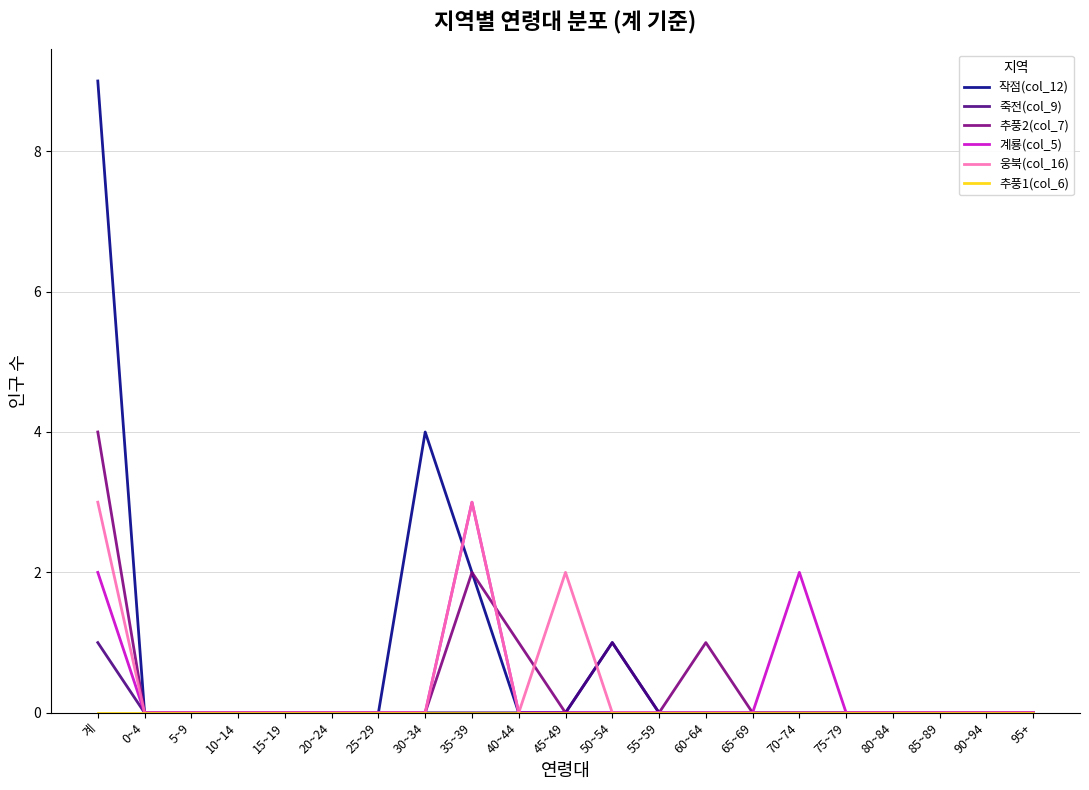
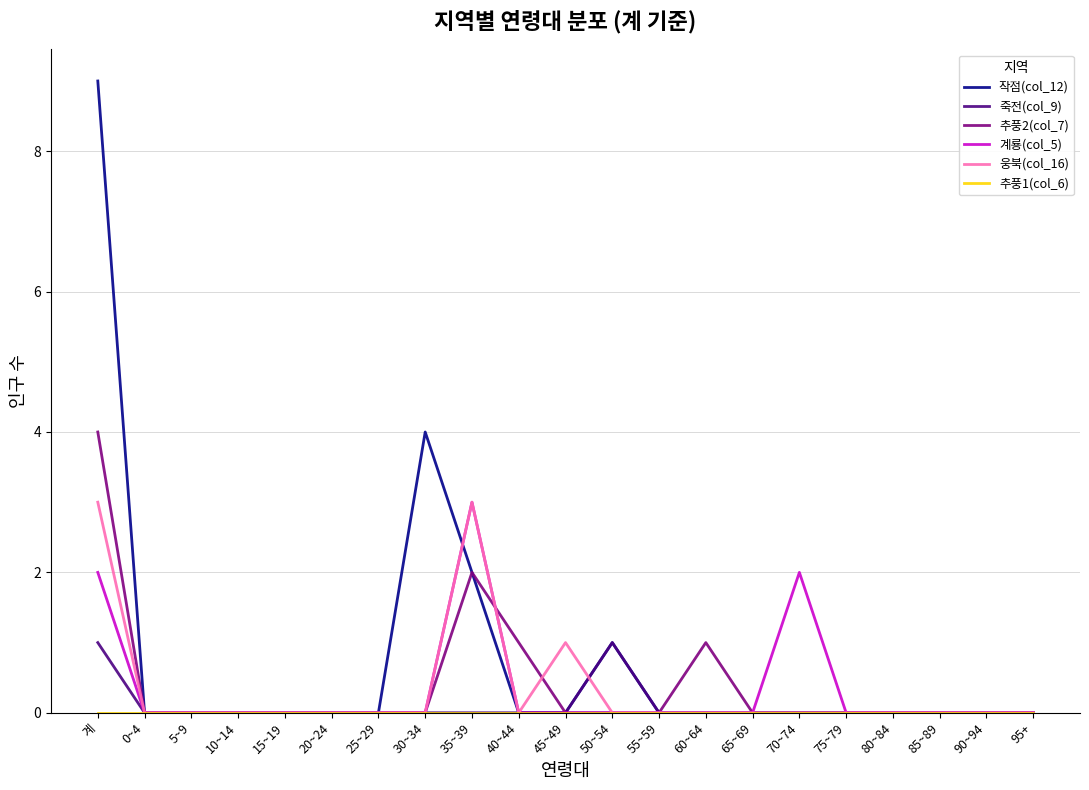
  {
    "작점(col_12)": {
      "계": 9,
      "30~34": 4
    },
    "계룡(col_5)": {
      "계": 2,
      "70~74": 2
    },
    "웅북(col_16)": {
      "계": 3,
-     "45~49": 2
+     "45~49": 1
    },
    "추풍1(col_6)": {
      "계": 0
    }
  }
